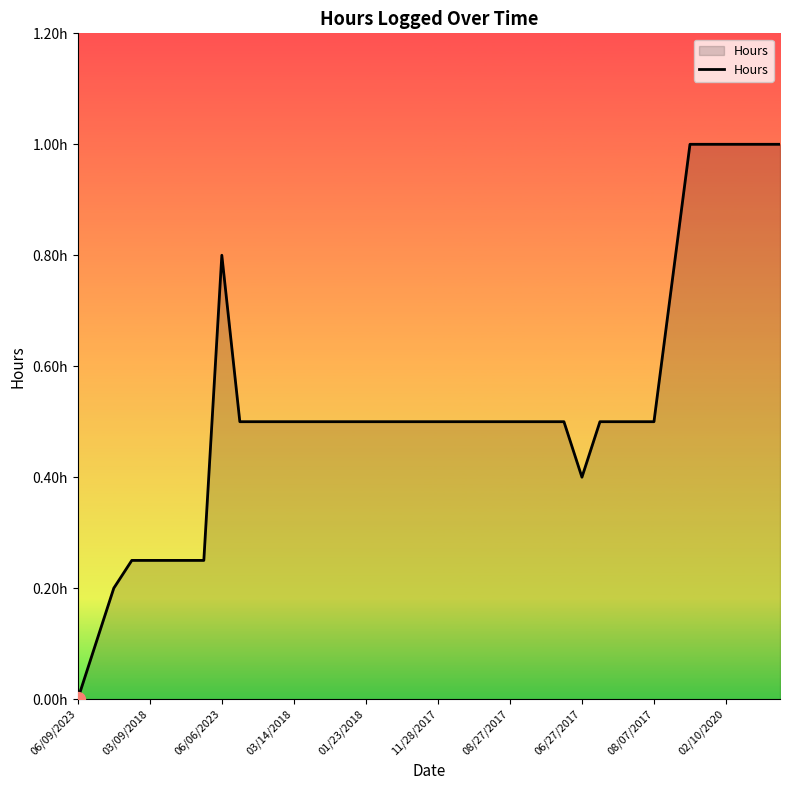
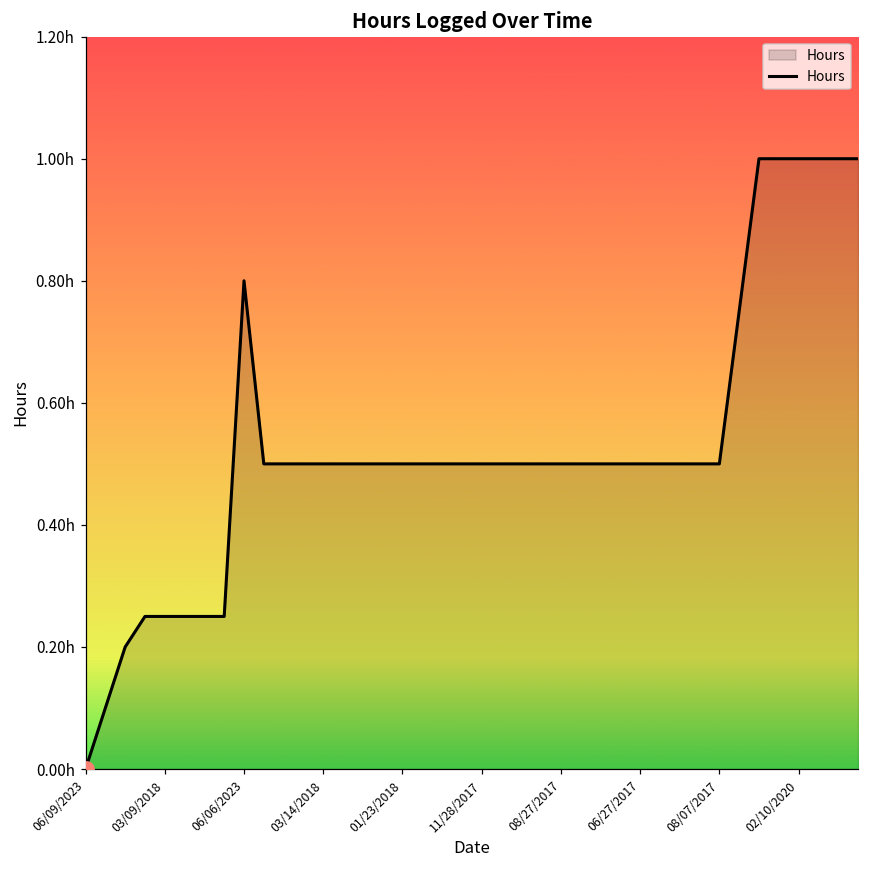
  {
    "Hours": {
      "06/06/2023": "0.8h",
-     "06/27/2017": "0.4h",
+     "06/27/2017": "0.5h",
      "02/10/2020": "1.0h"
    }
  }
